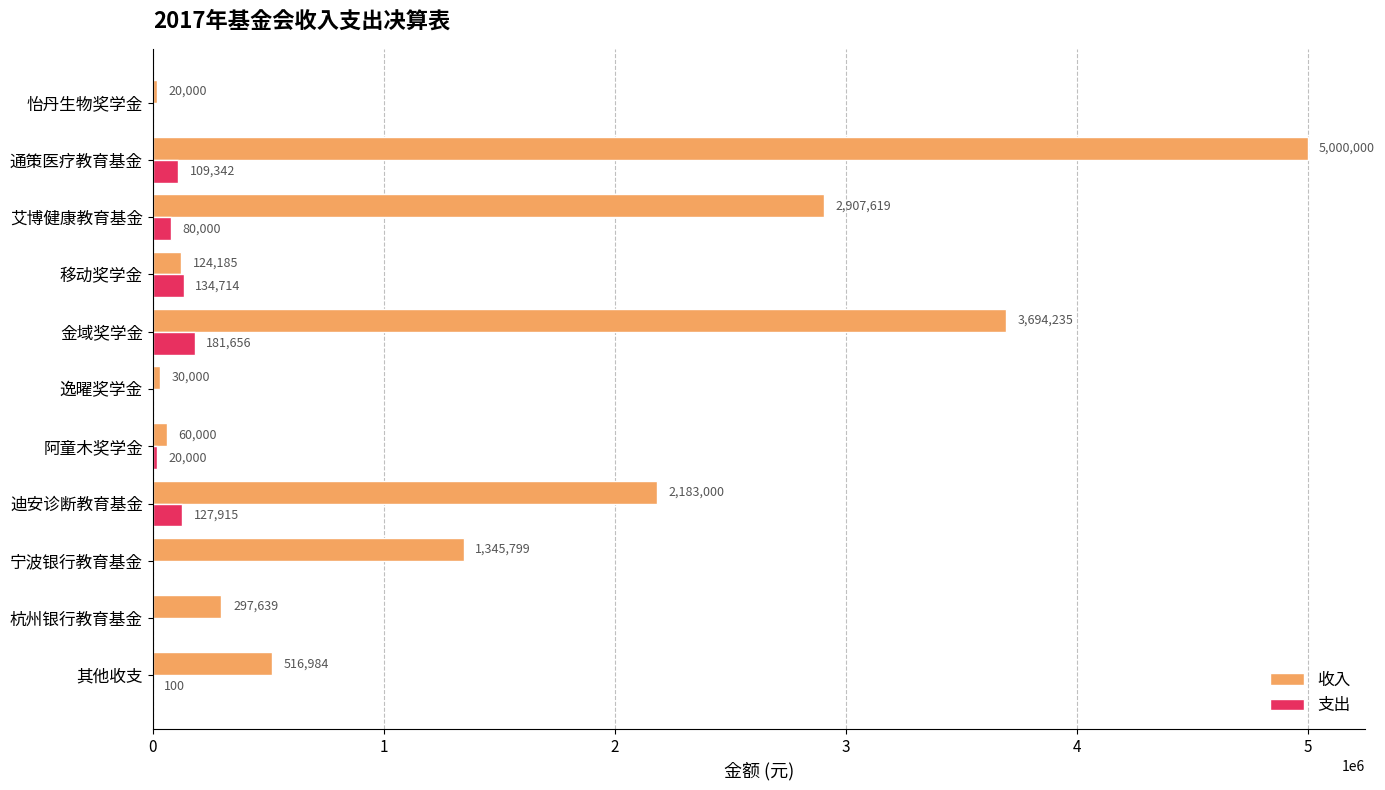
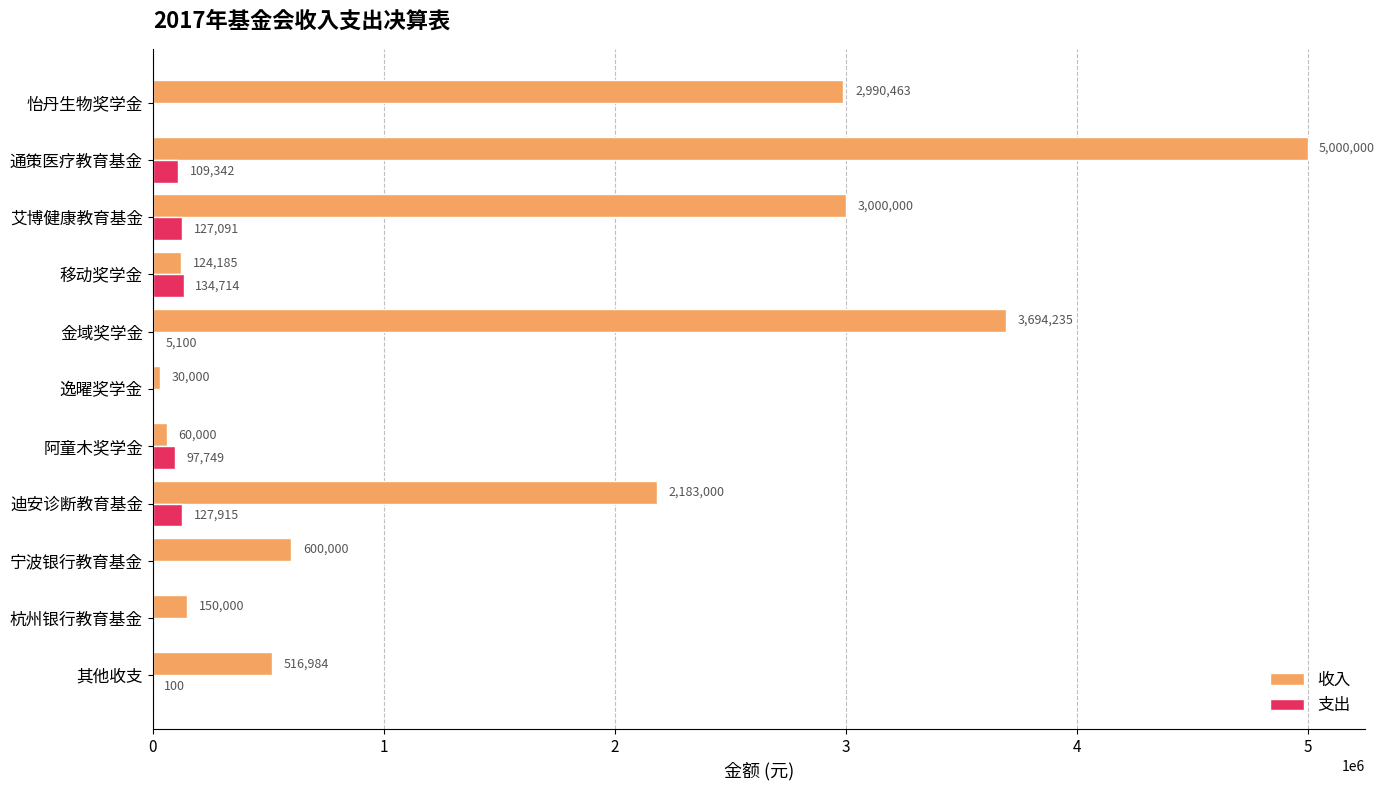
  {
    "收入": {
-     "怡丹生物奖学金": "20,000",
+     "怡丹生物奖学金": "2,990,463",
      "通策医疗教育基金": "5,000,000",
-     "艾博健康教育基金": "2,907,619",
+     "艾博健康教育基金": "3,000,000",
      "移动奖学金": "124,185",
      "金域奖学金": "3,694,235",
      "逸曜奖学金": "30,000",
      "阿童木奖学金": "60,000",
      "迪安诊断教育基金": "2,183,000",
-     "宁波银行教育基金": "1,345,799",
-     "杭州银行教育基金": "297,639",
+     "宁波银行教育基金": "600,000",
+     "杭州银行教育基金": "150,000",
      "其他收支": "516,984"
    },
    "支出": {
      "通策医疗教育基金": "109,342",
-     "艾博健康教育基金": "80,000",
+     "艾博健康教育基金": "127,091",
      "移动奖学金": "134,714",
-     "金域奖学金": "181,656",
-     "阿童木奖学金": "20,000",
+     "金域奖学金": "5,100",
+     "阿童木奖学金": "97,749",
      "迪安诊断教育基金": "127,915",
      "其他收支": "100"
    }
  }
